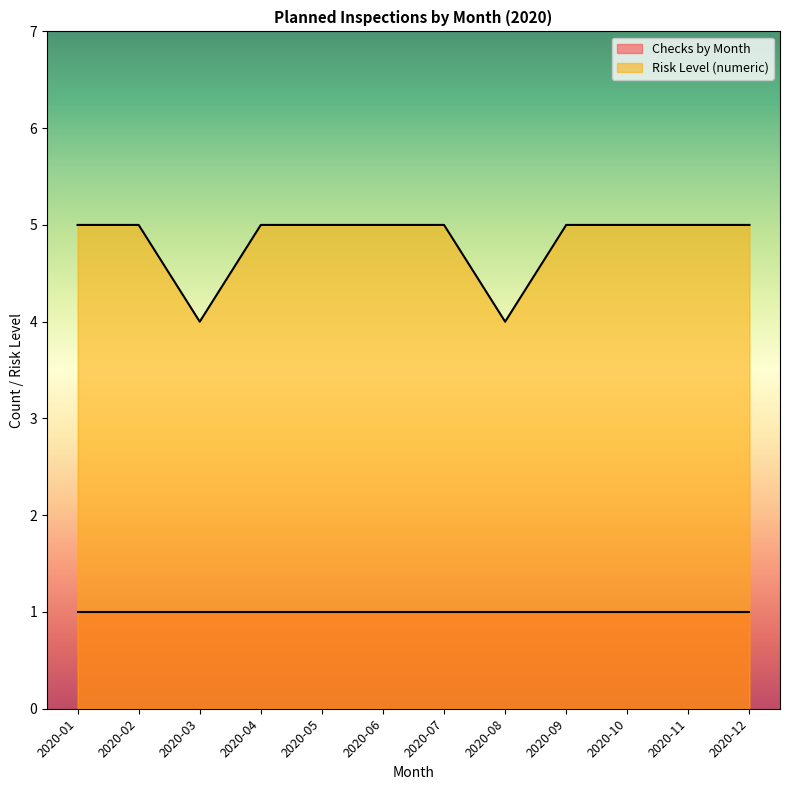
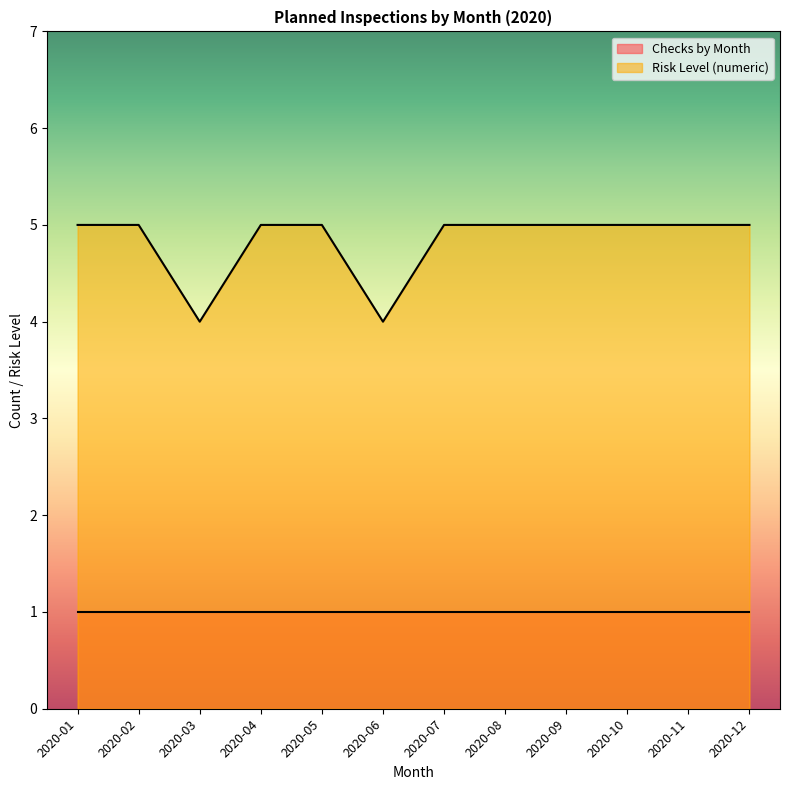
  {
    "Checks by Month": {
      "2020-01": 1,
      "2020-02": 1,
      "2020-03": 1,
      "2020-04": 1,
      "2020-05": 1,
      "2020-06": 1,
      "2020-07": 1,
      "2020-08": 1,
      "2020-09": 1,
      "2020-10": 1,
      "2020-11": 1,
      "2020-12": 1
    },
    "Risk Level (numeric)": {
      "2020-01": 5,
      "2020-02": 5,
      "2020-03": 4,
      "2020-04": 5,
      "2020-05": 5,
-     "2020-06": 5,
+     "2020-06": 4,
      "2020-07": 5,
-     "2020-08": 4,
+     "2020-08": 5,
      "2020-09": 5,
      "2020-10": 5,
      "2020-11": 5,
      "2020-12": 5
    }
  }
